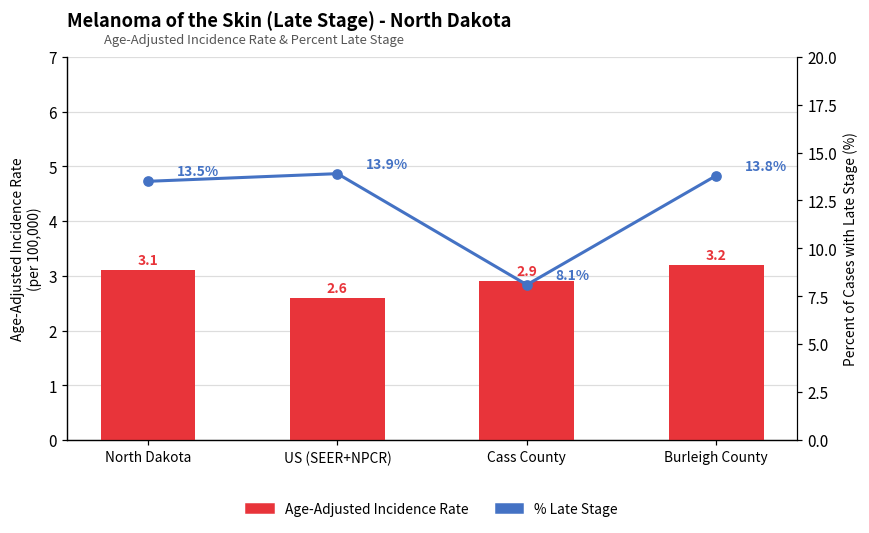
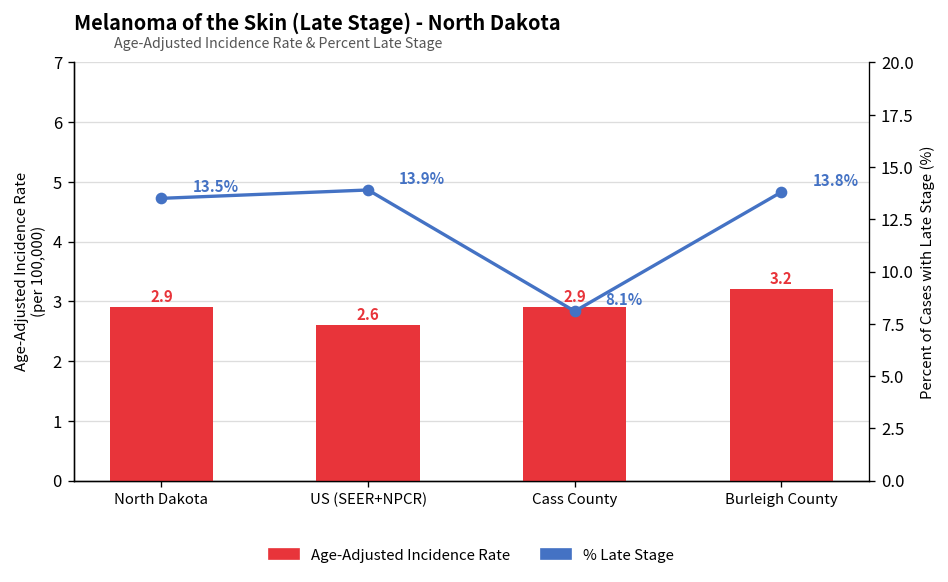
  {
    "Age-Adjusted Incidence Rate": {
-     "North Dakota": 3.1,
+     "North Dakota": 2.9,
      "US (SEER+NPCR)": 2.6,
      "Cass County": 2.9,
      "Burleigh County": 3.2
    }
  }
